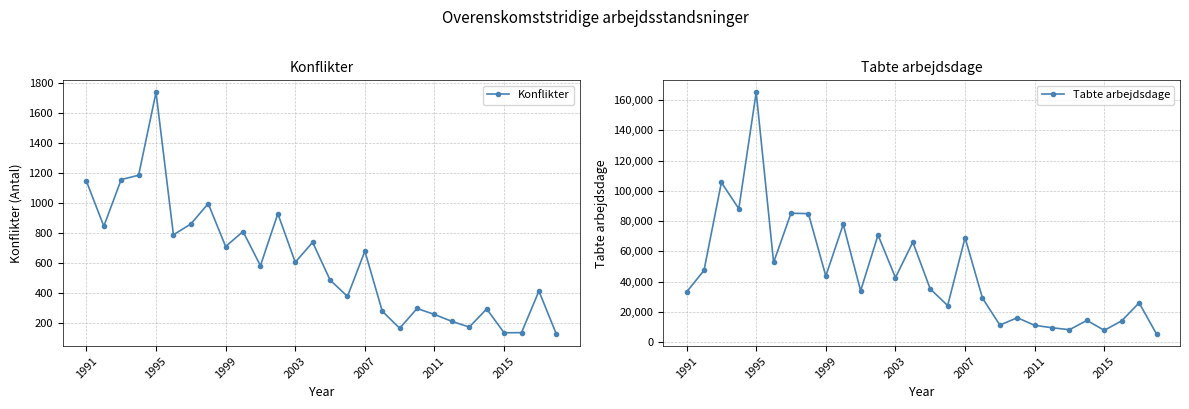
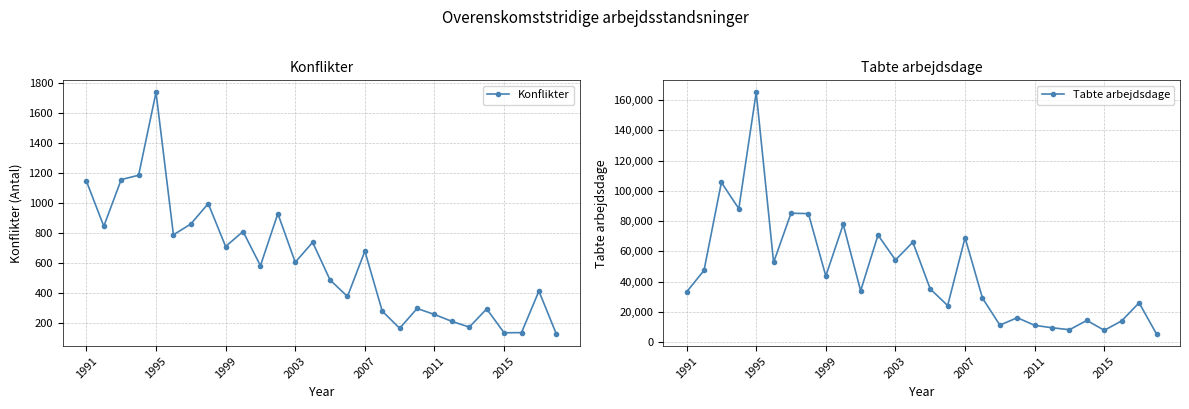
  {
    "Konflikter": {
      "1991": "1150",
      "1995": "1740",
      "1999": "710",
      "2003": "610",
      "2007": "680",
      "2011": "260",
      "2015": "140"
    },
    "Tabte arbejdsdage": {
      "1991": "33,000",
      "1995": "165,000",
      "1999": "44,000",
-     "2003": "43,000",
+     "2003": "54,000",
      "2007": "69,000",
      "2011": "11,000",
      "2015": "8,000"
    }
  }
